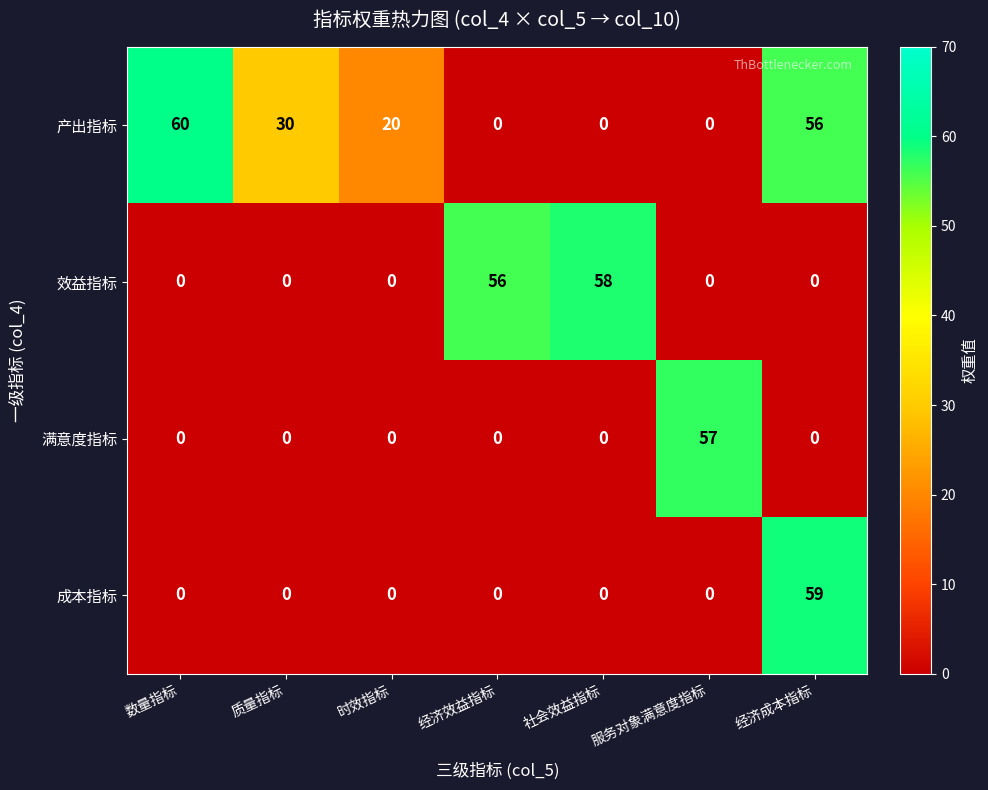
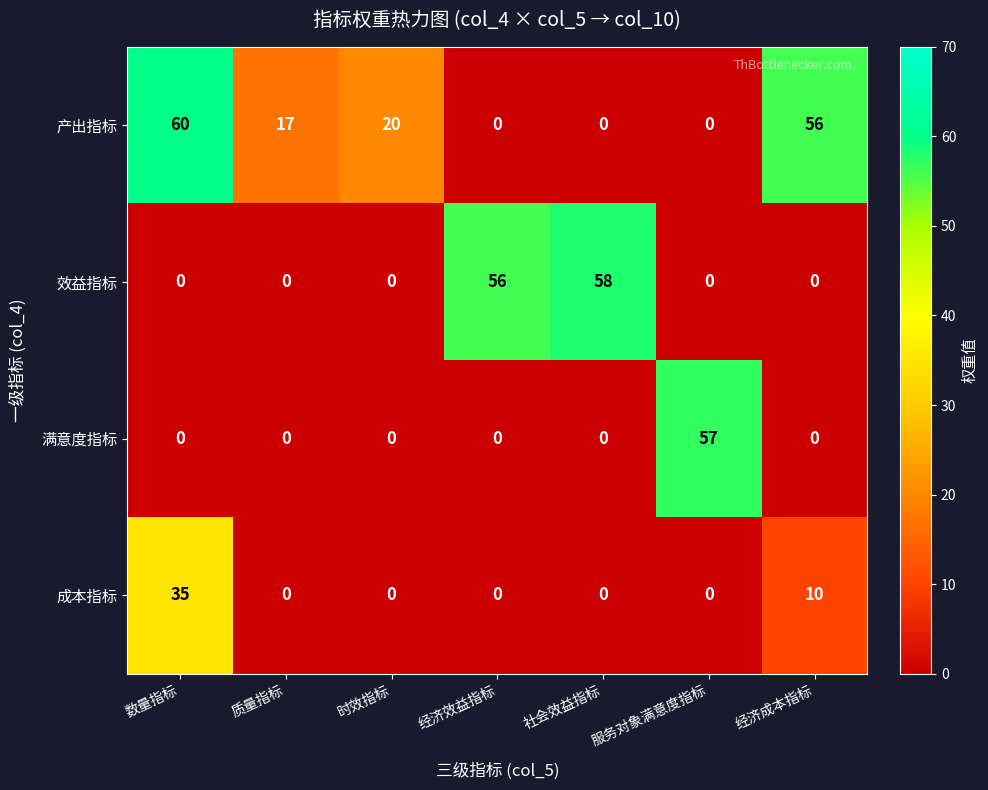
  {
    "产出指标": {
      "数量指标": 60,
-     "质量指标": 30,
+     "质量指标": 17,
      "时效指标": 20,
      "经济效益指标": 0,
      "社会效益指标": 0,
      "服务对象满意度指标": 0
    },
    "效益指标": {
      "数量指标": 0,
      "质量指标": 0,
      "时效指标": 0,
      "经济效益指标": 56,
      "社会效益指标": 58,
      "服务对象满意度指标": 0,
      "经济成本指标": 0
    },
    "满意度指标": {
      "数量指标": 0,
      "质量指标": 0,
      "时效指标": 0,
      "经济效益指标": 0,
      "社会效益指标": 0,
      "服务对象满意度指标": 57,
      "经济成本指标": 0
    },
    "成本指标": {
-     "数量指标": 0,
+     "数量指标": 35,
      "质量指标": 0,
      "时效指标": 0,
      "经济效益指标": 0,
      "社会效益指标": 0,
      "服务对象满意度指标": 0,
-     "经济成本指标": 59
+     "经济成本指标": 10
    }
  }
